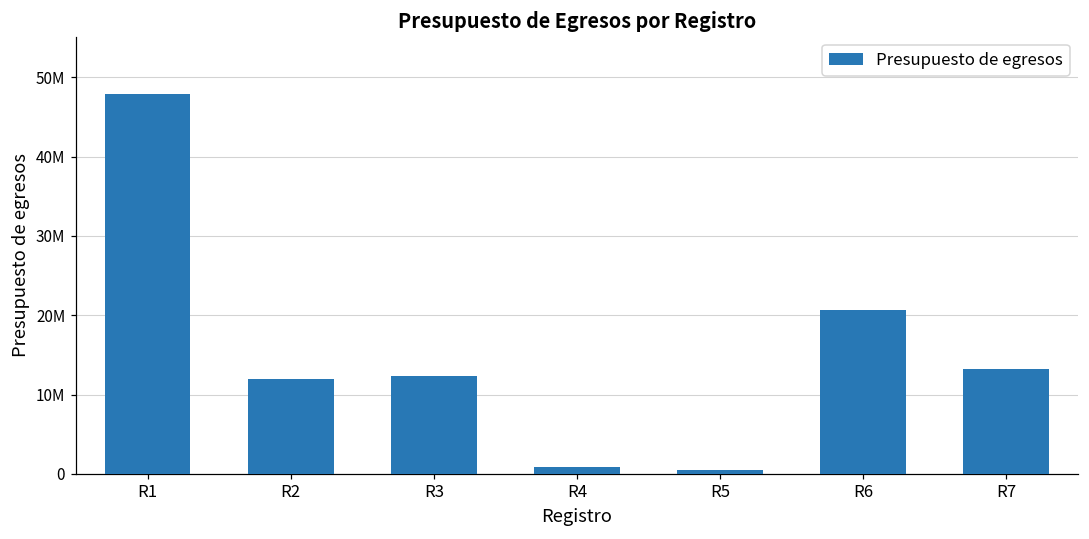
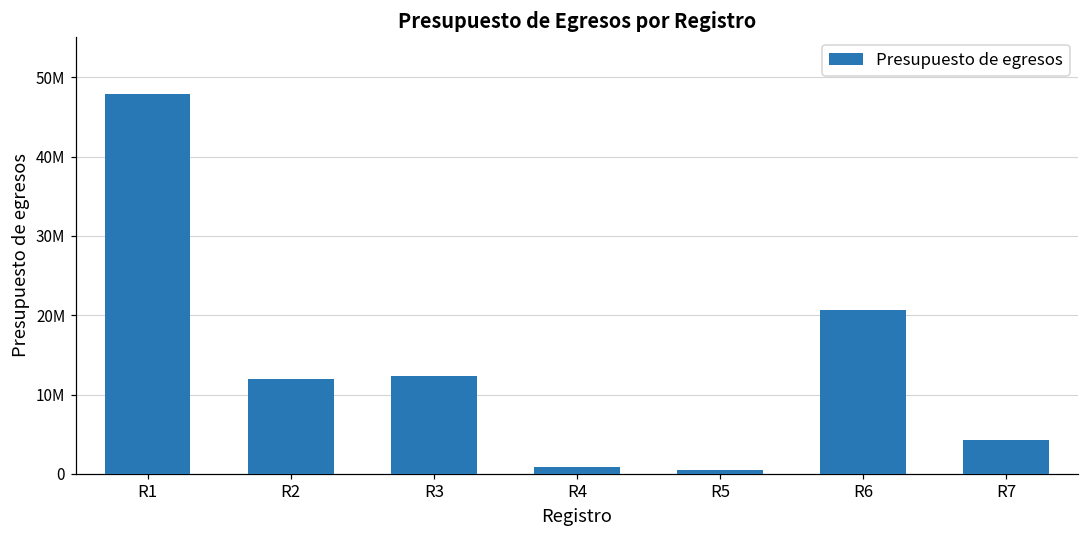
  {
    "R1": 48000000,
    "R2": 12000000,
    "R3": 12000000,
    "R4": 1000000,
    "R5": 0,
    "R6": 21000000,
-   "R7": 13000000
+   "R7": 4000000
  }
